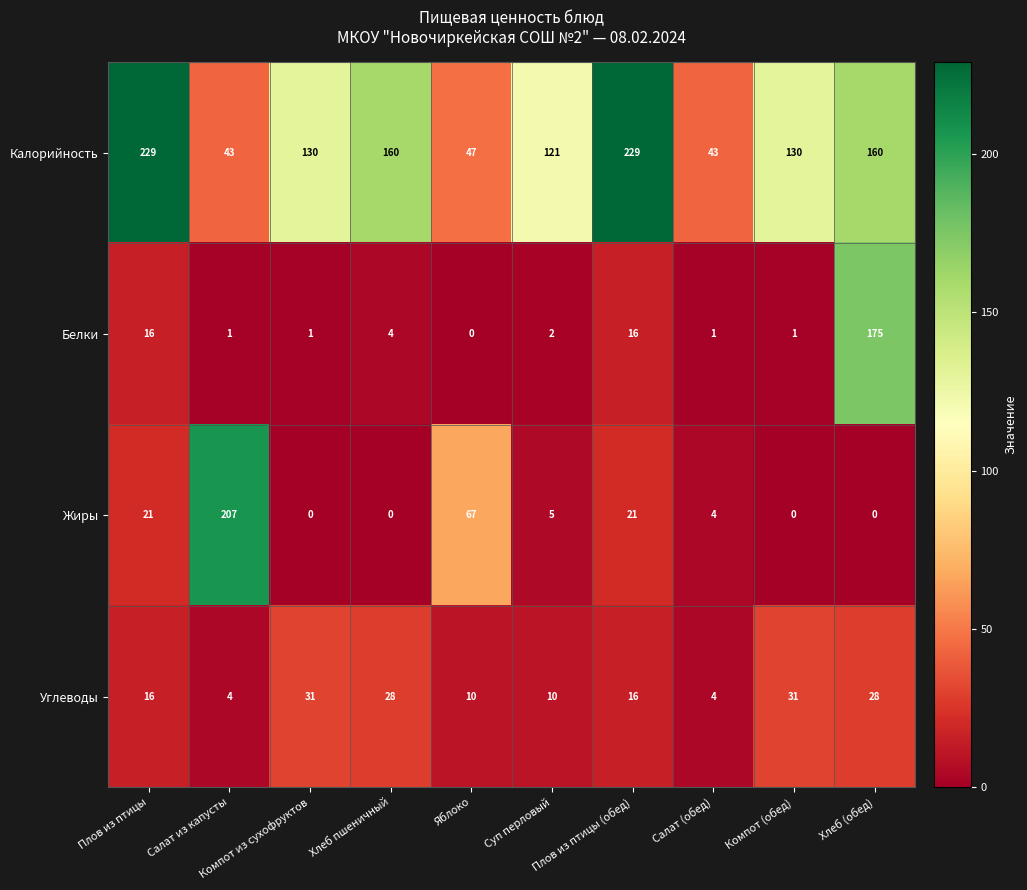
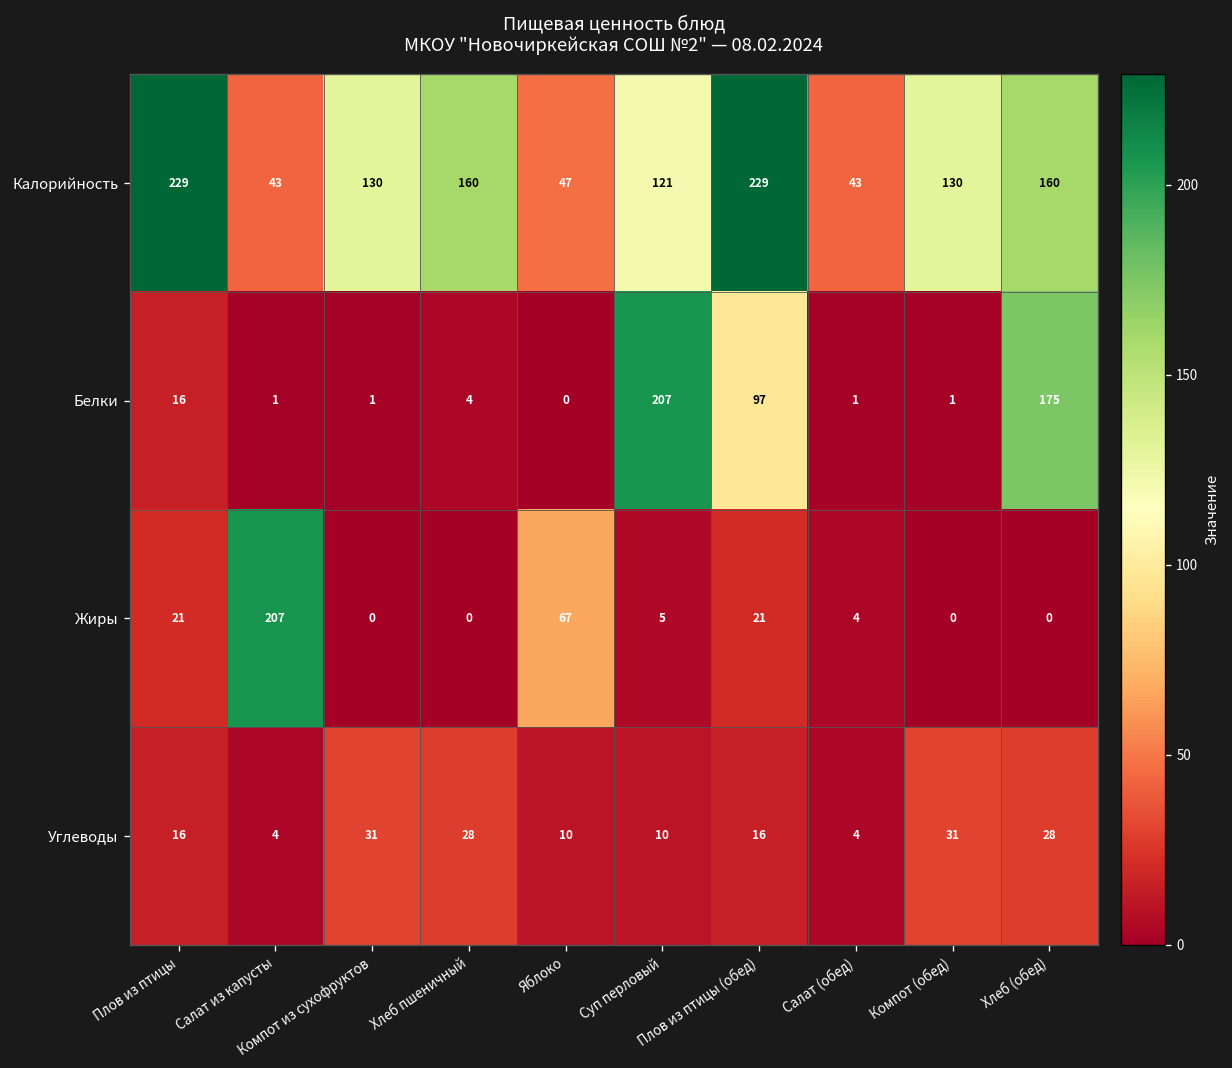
  {
    "Калорийность": {
      "Плов из птицы": 229,
      "Салат из капусты": 43,
      "Компот из сухофруктов": 130,
      "Хлеб пшеничный": 160,
      "Яблоко": 47,
      "Суп перловый": 121,
      "Плов из птицы (обед)": 229,
      "Салат (обед)": 43,
      "Компот (обед)": 130,
      "Хлеб (обед)": 160
    },
    "Белки": {
      "Плов из птицы": 16,
      "Салат из капусты": 1,
      "Компот из сухофруктов": 1,
      "Хлеб пшеничный": 4,
      "Яблоко": 0,
-     "Суп перловый": 2,
-     "Плов из птицы (обед)": 16,
+     "Суп перловый": 207,
+     "Плов из птицы (обед)": 97,
      "Салат (обед)": 1,
      "Компот (обед)": 1,
      "Хлеб (обед)": 175
    },
    "Жиры": {
      "Плов из птицы": 21,
      "Салат из капусты": 207,
      "Компот из сухофруктов": 0,
      "Хлеб пшеничный": 0,
      "Яблоко": 67,
      "Суп перловый": 5,
      "Плов из птицы (обед)": 21,
      "Салат (обед)": 4,
      "Компот (обед)": 0,
      "Хлеб (обед)": 0
    },
    "Углеводы": {
      "Плов из птицы": 16,
      "Салат из капусты": 4,
      "Компот из сухофруктов": 31,
      "Хлеб пшеничный": 28,
      "Яблоко": 10,
      "Суп перловый": 10,
      "Плов из птицы (обед)": 16,
      "Салат (обед)": 4,
      "Компот (обед)": 31,
      "Хлеб (обед)": 28
    }
  }
